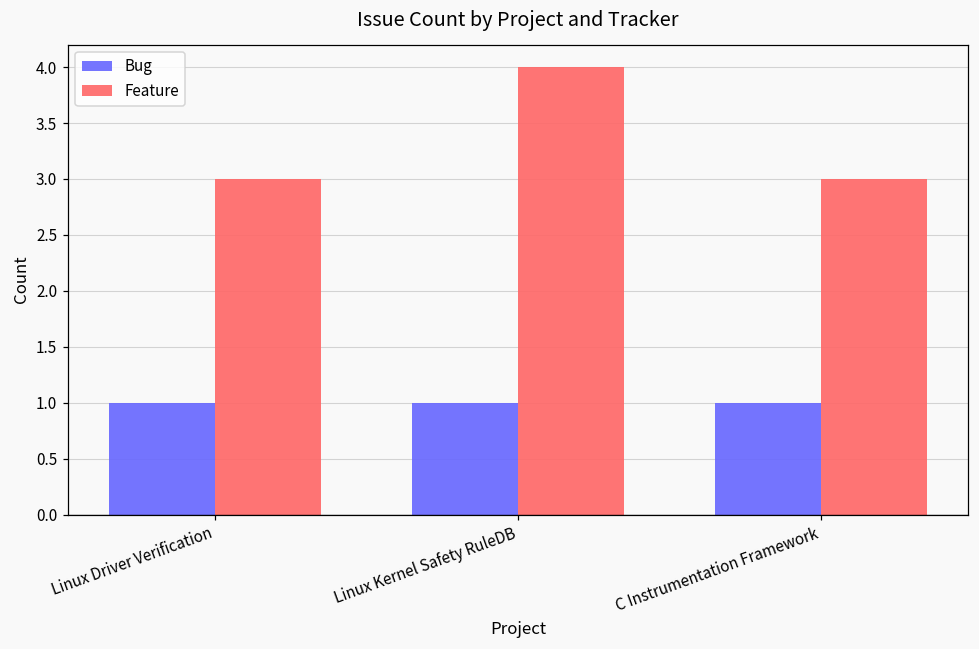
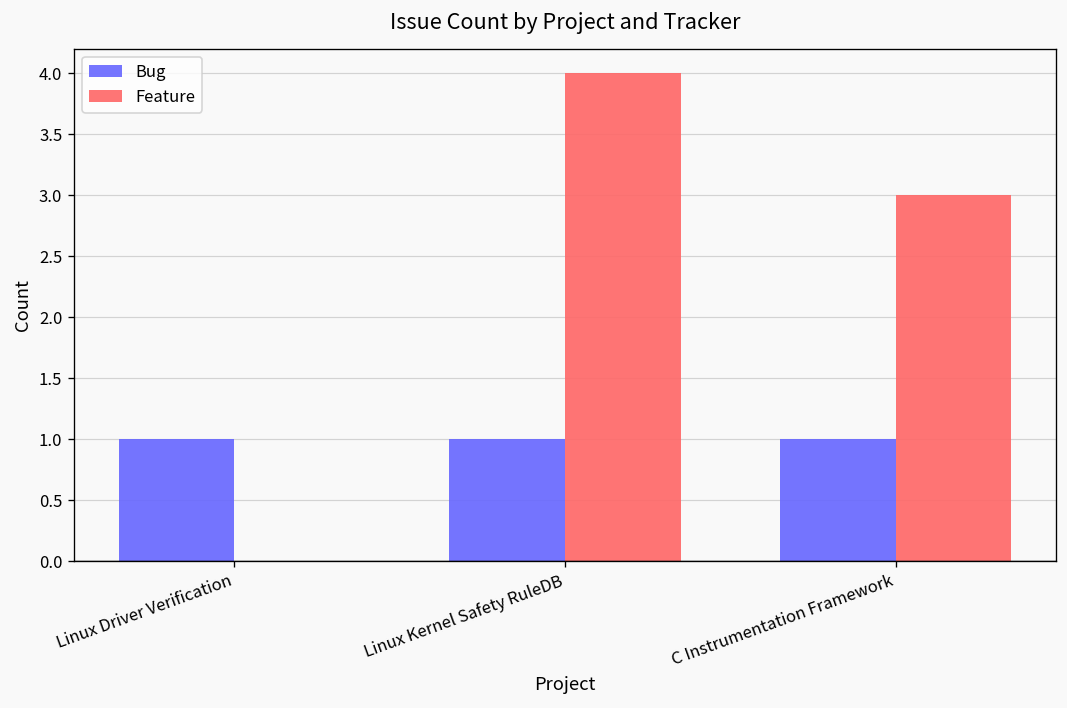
  {
    "Bug": {
      "Linux Driver Verification": 1,
      "Linux Kernel Safety RuleDB": 1,
      "C Instrumentation Framework": 1
    },
    "Feature": {
-     "Linux Driver Verification": 3,
+     "Linux Driver Verification": 0,
      "Linux Kernel Safety RuleDB": 4,
      "C Instrumentation Framework": 3
    }
  }
